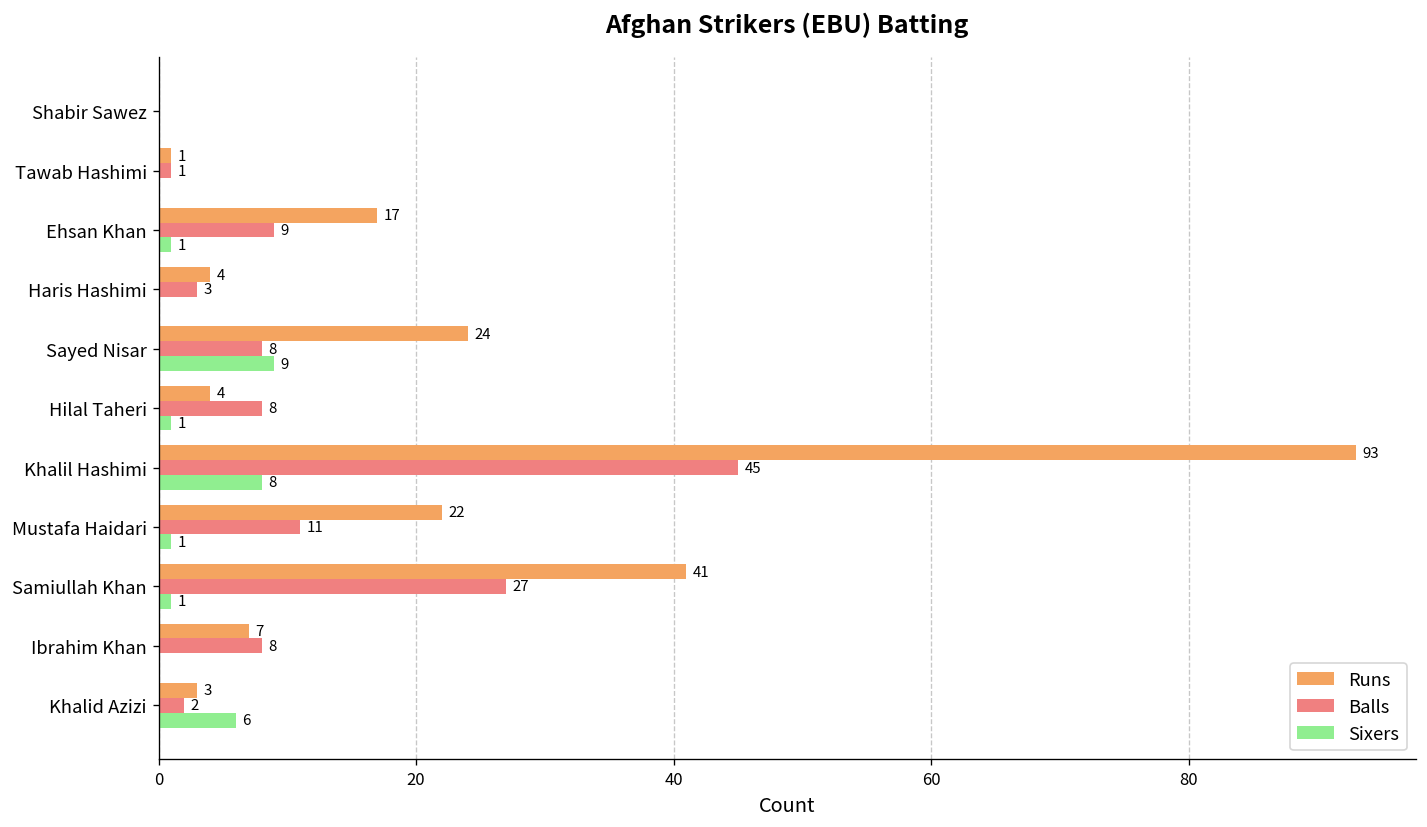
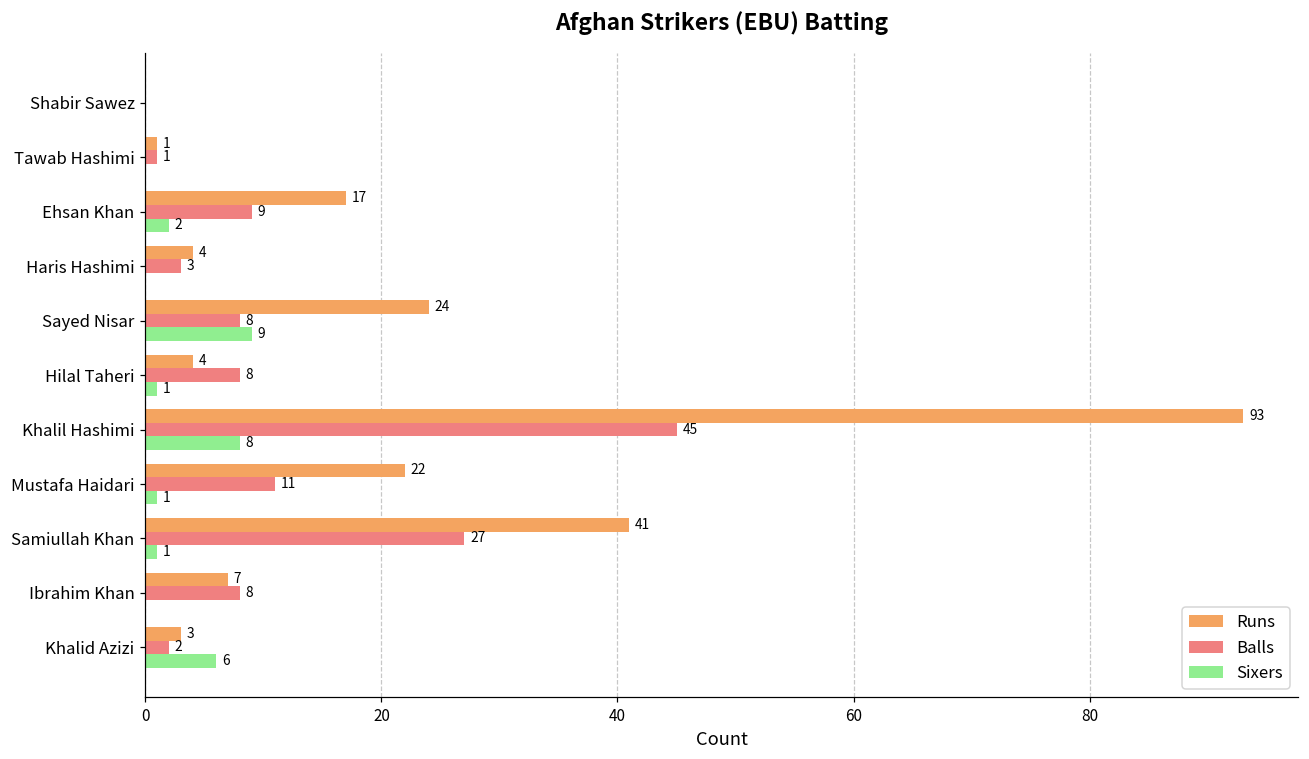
  {
    "Sixers": {
-     "Ehsan Khan": 1,
+     "Ehsan Khan": 2,
      "Sayed Nisar": 9,
      "Hilal Taheri": 1,
      "Khalil Hashimi": 8,
      "Mustafa Haidari": 1,
      "Samiullah Khan": 1,
      "Khalid Azizi": 6
    }
  }
